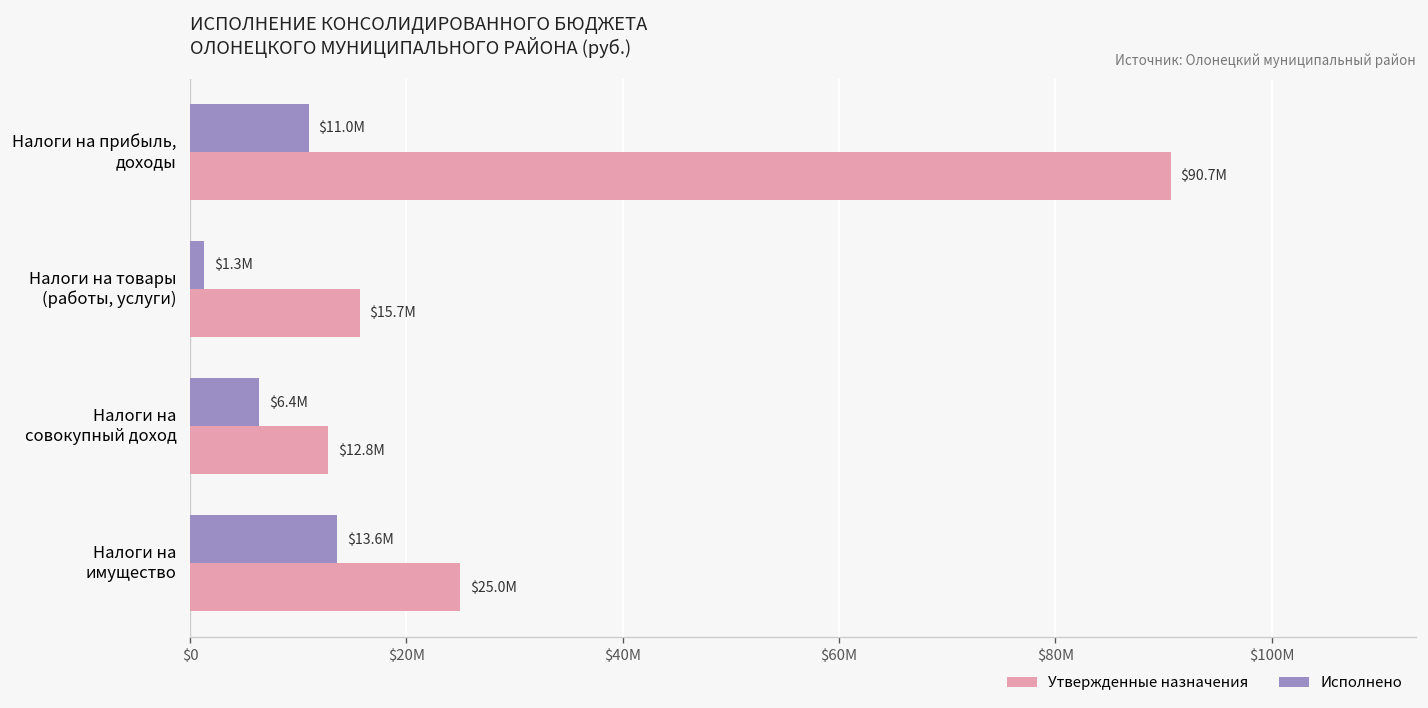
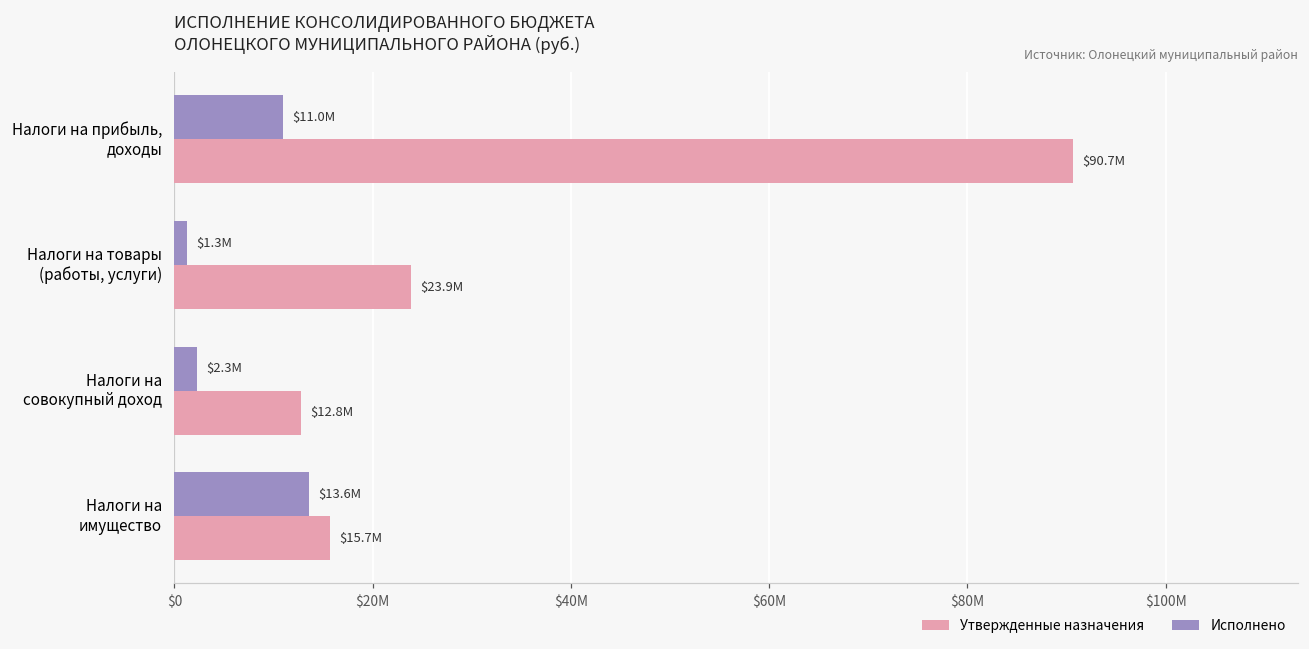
  {
    "Утвержденные назначения": {
      "Налоги на прибыль, доходы": "$90.7M",
-     "Налоги на товары (работы, услуги)": "$15.7M",
+     "Налоги на товары (работы, услуги)": "$23.9M",
      "Налоги на совокупный доход": "$12.8M",
-     "Налоги на имущество": "$25.0M"
+     "Налоги на имущество": "$15.7M"
    },
    "Исполнено": {
      "Налоги на прибыль, доходы": "$11.0M",
      "Налоги на товары (работы, услуги)": "$1.3M",
-     "Налоги на совокупный доход": "$6.4M",
+     "Налоги на совокупный доход": "$2.3M",
      "Налоги на имущество": "$13.6M"
    }
  }
